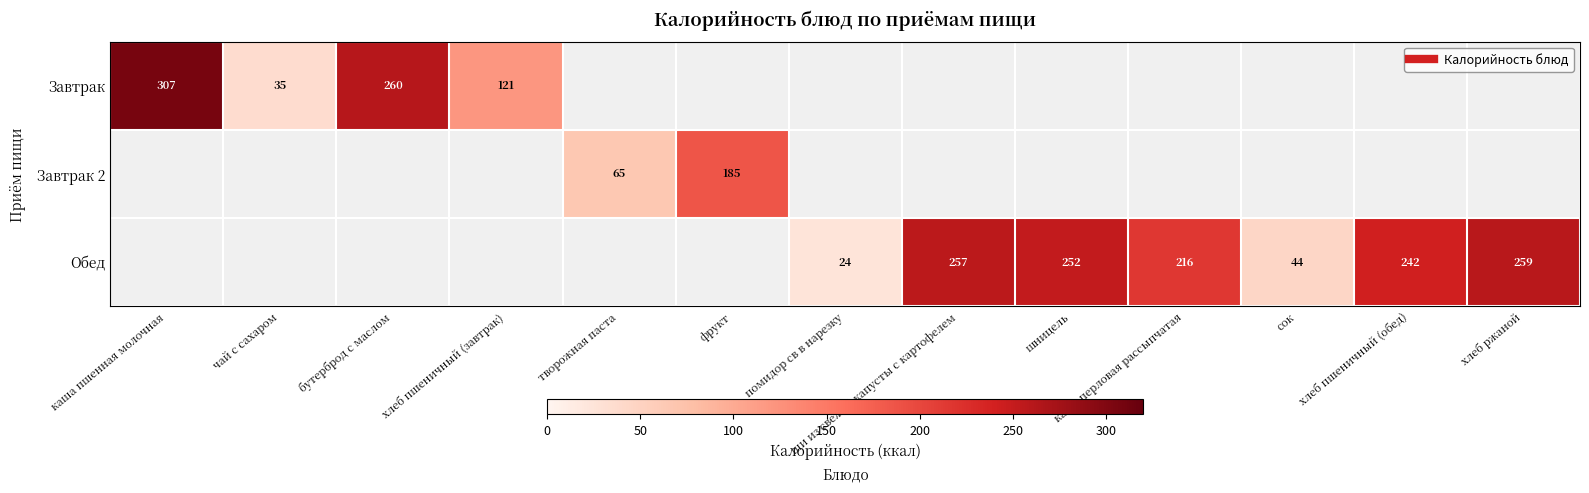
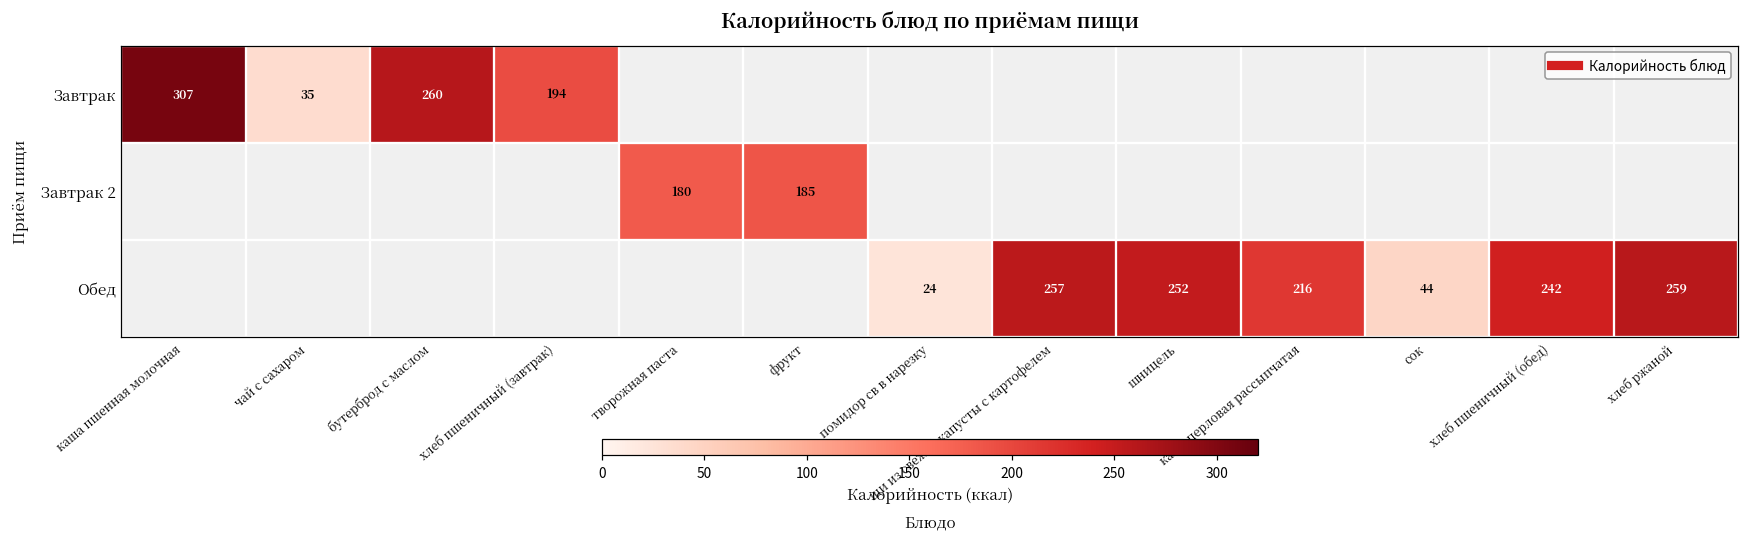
  {
    "Завтрак": {
      "каша пшенная молочная": 307,
      "чай с сахаром": 35,
      "бутерброд с маслом": 260,
-     "хлеб пшеничный (завтрак)": 121
+     "хлеб пшеничный (завтрак)": 194
    },
    "Завтрак 2": {
-     "творожная паста": 65,
+     "творожная паста": 180,
      "фрукт": 185
    },
    "Обед": {
      "помидор св в нарезку": 24,
      "щи из свежей капусты с картофелем": 257,
      "шницель": 252,
      "каша перловая рассыпчатая": 216,
      "сок": 44,
      "хлеб пшеничный (обед)": 242,
      "хлеб ржаной": 259
    }
  }
